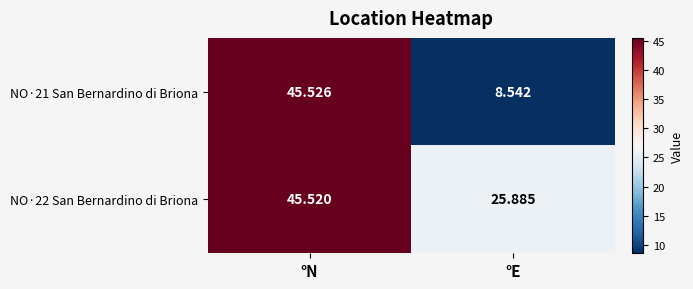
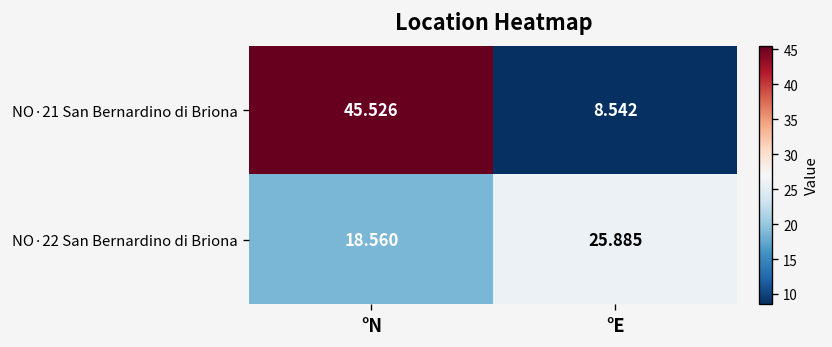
  {
    "NO·21 San Bernardino di Briona": {
      "°N": 45.526,
      "°E": 8.542
    },
    "NO·22 San Bernardino di Briona": {
-     "°N": 45.520,
+     "°N": 18.560,
      "°E": 25.885
    }
  }
